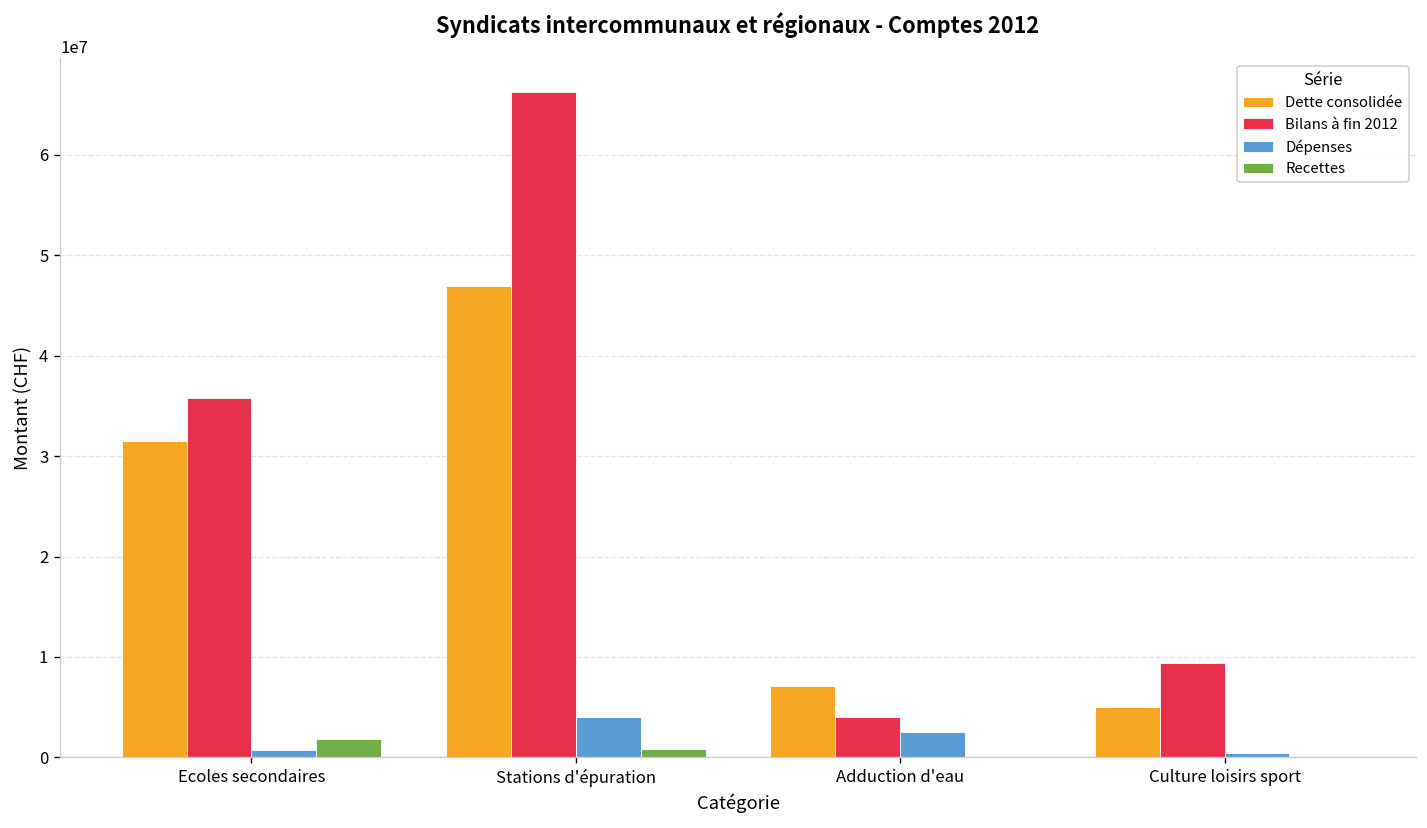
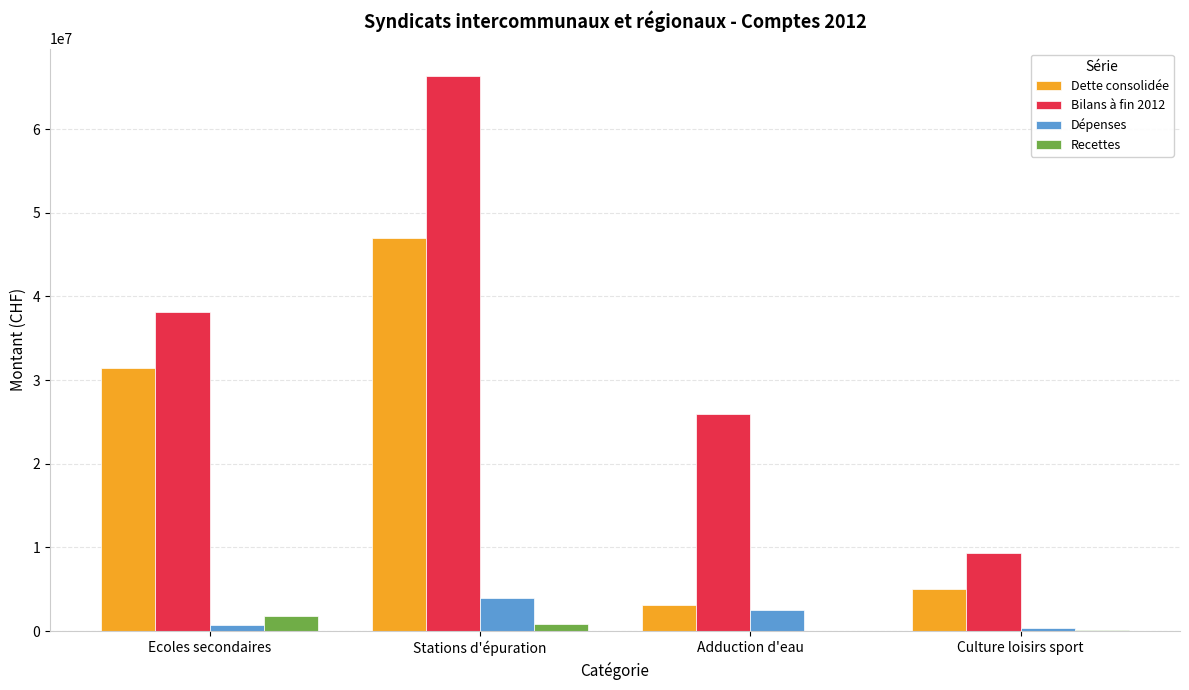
  {
    "Dette consolidée": {
      "Ecoles secondaires": 31000000,
      "Stations d'épuration": 47000000,
-     "Adduction d'eau": 7000000,
+     "Adduction d'eau": 3000000,
      "Culture loisirs sport": 5000000
    },
    "Bilans à fin 2012": {
-     "Ecoles secondaires": 36000000,
+     "Ecoles secondaires": 38000000,
      "Stations d'épuration": 66000000,
-     "Adduction d'eau": 4000000,
+     "Adduction d'eau": 26000000,
      "Culture loisirs sport": 9000000
    },
    "Dépenses": {
      "Ecoles secondaires": 1000000,
      "Stations d'épuration": 4000000,
      "Adduction d'eau": 3000000,
      "Culture loisirs sport": 0
    },
    "Recettes": {
      "Ecoles secondaires": 2000000,
      "Stations d'épuration": 1000000
    }
  }
